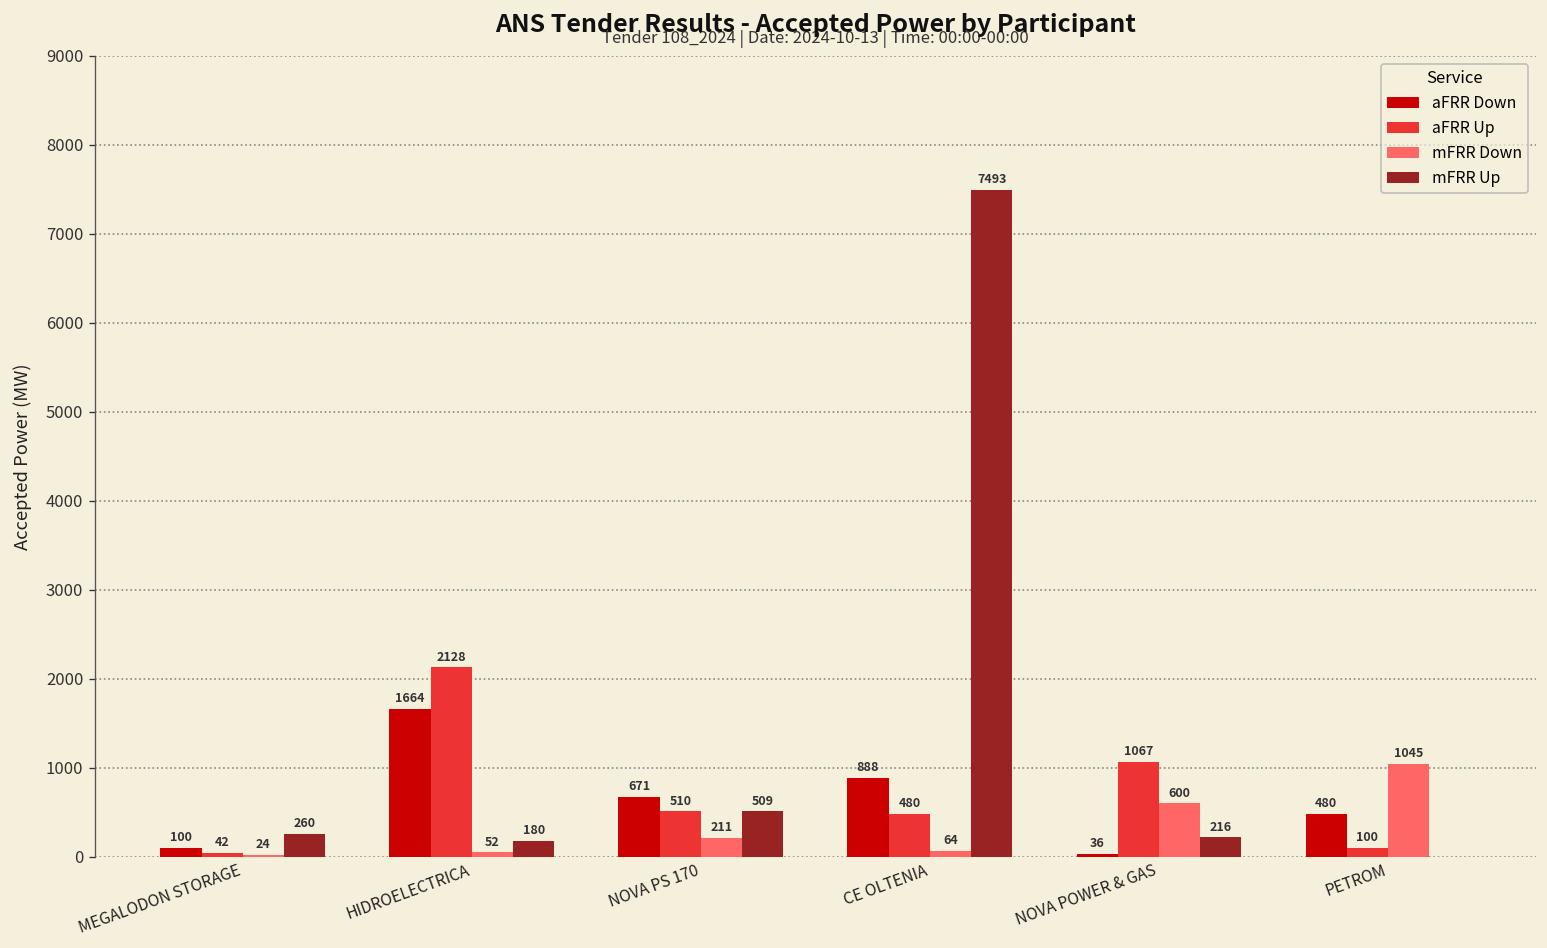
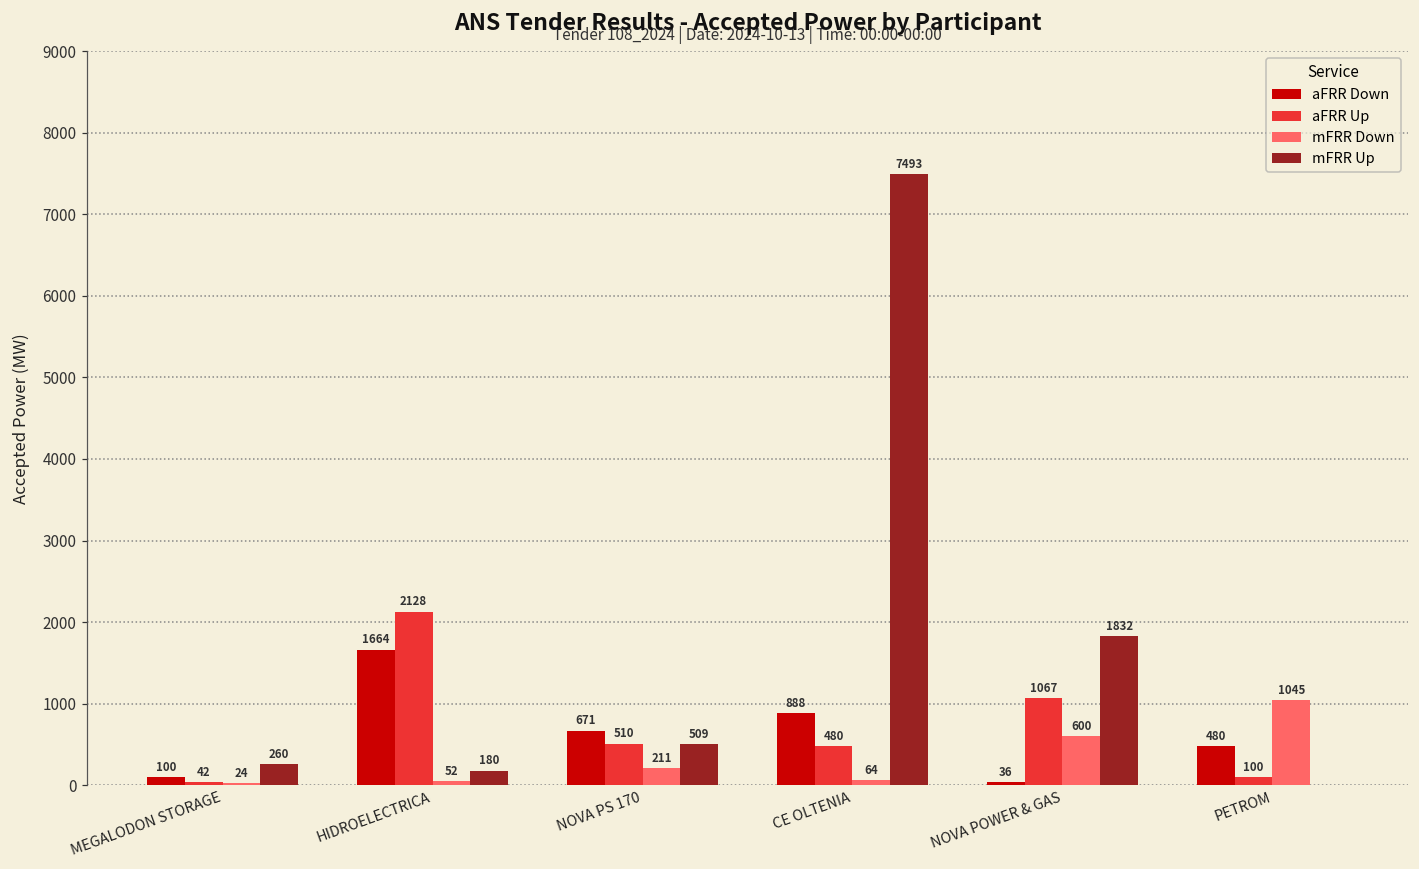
  {
    "aFRR Down": {
      "MEGALODON STORAGE": 100,
      "HIDROELECTRICA": 1664,
      "NOVA PS 170": 671,
      "CE OLTENIA": 888,
      "NOVA POWER & GAS": 36,
      "PETROM": 480
    },
    "aFRR Up": {
      "MEGALODON STORAGE": 42,
      "HIDROELECTRICA": 2128,
      "NOVA PS 170": 510,
      "CE OLTENIA": 480,
      "NOVA POWER & GAS": 1067,
      "PETROM": 100
    },
    "mFRR Down": {
      "MEGALODON STORAGE": 24,
      "HIDROELECTRICA": 52,
      "NOVA PS 170": 211,
      "CE OLTENIA": 64,
      "NOVA POWER & GAS": 600,
      "PETROM": 1045
    },
    "mFRR Up": {
      "MEGALODON STORAGE": 260,
      "HIDROELECTRICA": 180,
      "NOVA PS 170": 509,
      "CE OLTENIA": 7493,
-     "NOVA POWER & GAS": 216
+     "NOVA POWER & GAS": 1832
    }
  }
